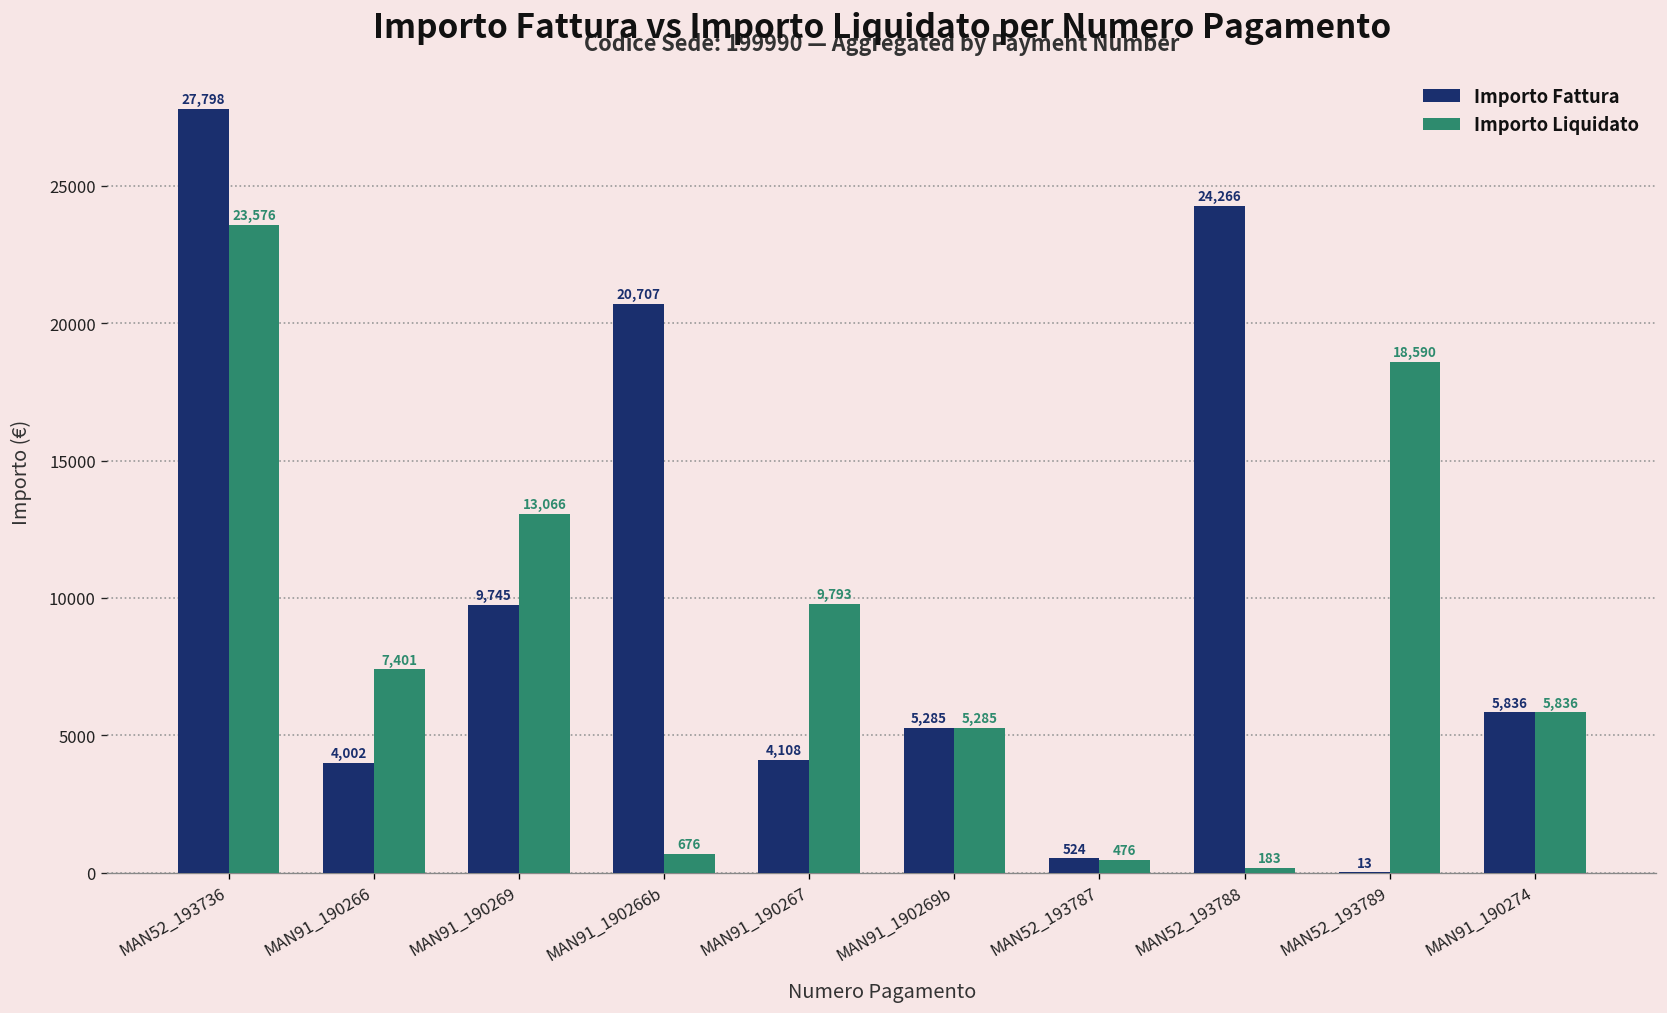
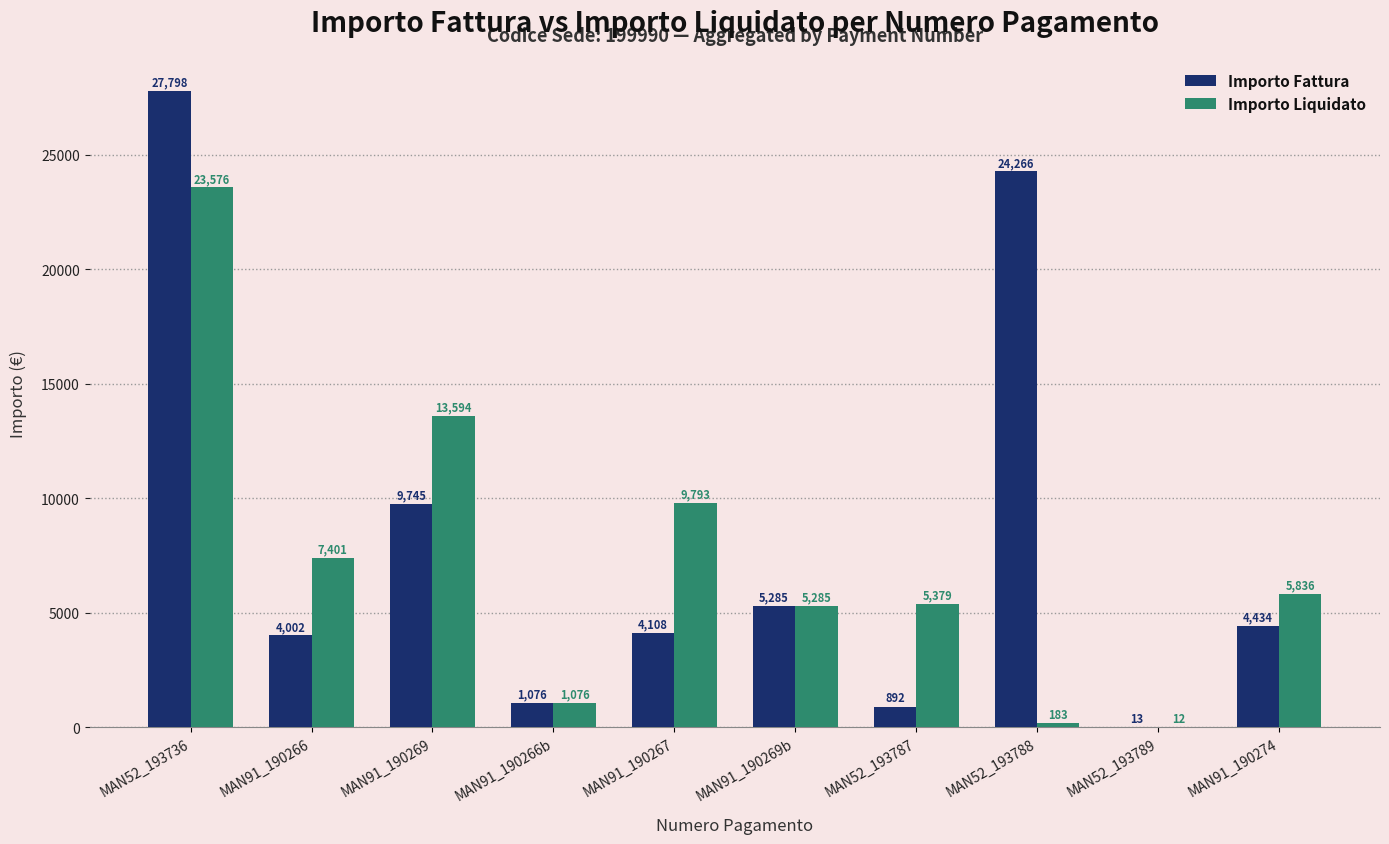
  {
    "Importo Fattura": {
      "MAN52_193736": "27,798",
      "MAN91_190266": "4,002",
      "MAN91_190269": "9,745",
-     "MAN91_190266b": "20,707",
+     "MAN91_190266b": "1,076",
      "MAN91_190267": "4,108",
      "MAN91_190269b": "5,285",
-     "MAN52_193787": "524",
+     "MAN52_193787": "892",
      "MAN52_193788": "24,266",
      "MAN52_193789": "13",
-     "MAN91_190274": "5,836"
+     "MAN91_190274": "4,434"
    },
    "Importo Liquidato": {
      "MAN52_193736": "23,576",
      "MAN91_190266": "7,401",
-     "MAN91_190269": "13,066",
-     "MAN91_190266b": "676",
+     "MAN91_190269": "13,594",
+     "MAN91_190266b": "1,076",
      "MAN91_190267": "9,793",
      "MAN91_190269b": "5,285",
-     "MAN52_193787": "476",
+     "MAN52_193787": "5,379",
      "MAN52_193788": "183",
-     "MAN52_193789": "18,590",
+     "MAN52_193789": "12",
      "MAN91_190274": "5,836"
    }
  }
